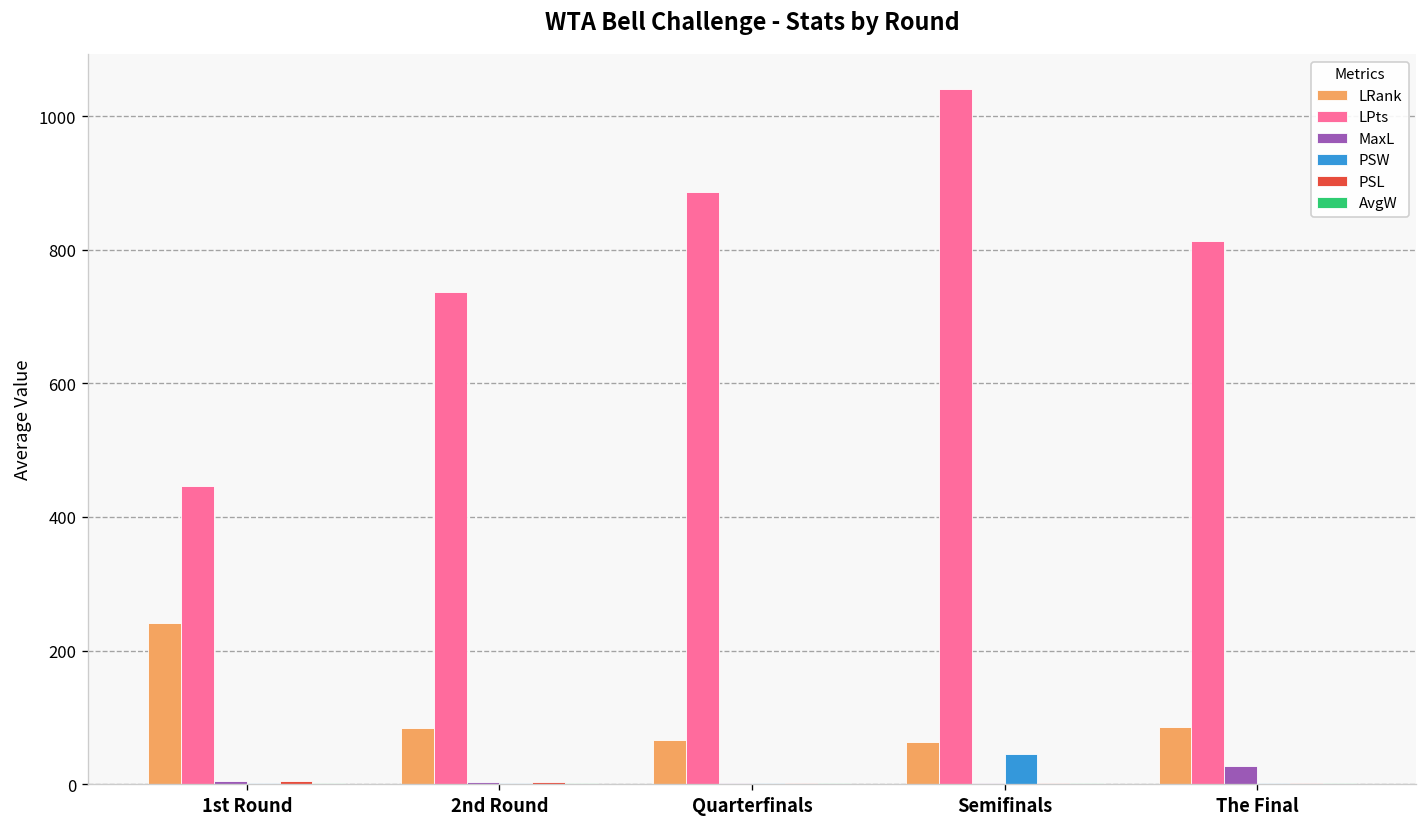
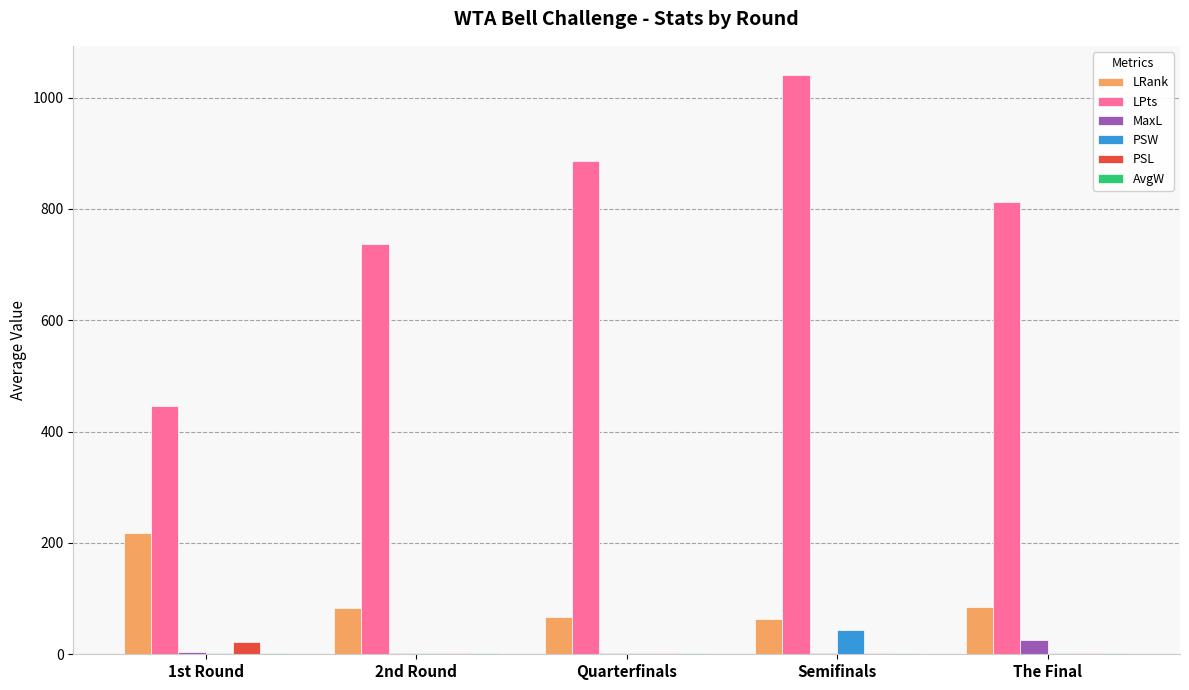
  {
    "LRank": {
-     "1st Round": 240,
+     "1st Round": 220,
      "2nd Round": 80,
      "Quarterfinals": 70,
      "Semifinals": 60,
      "The Final": 90
    },
    "LPts": {
      "1st Round": 450,
      "2nd Round": 740,
      "Quarterfinals": 890,
      "Semifinals": 1040,
      "The Final": 810
    },
    "MaxL": {
      "The Final": 30
    },
    "PSW": {
      "Semifinals": 40
    },
    "PSL": {
-     "1st Round": 0
+     "1st Round": 20
    }
  }
